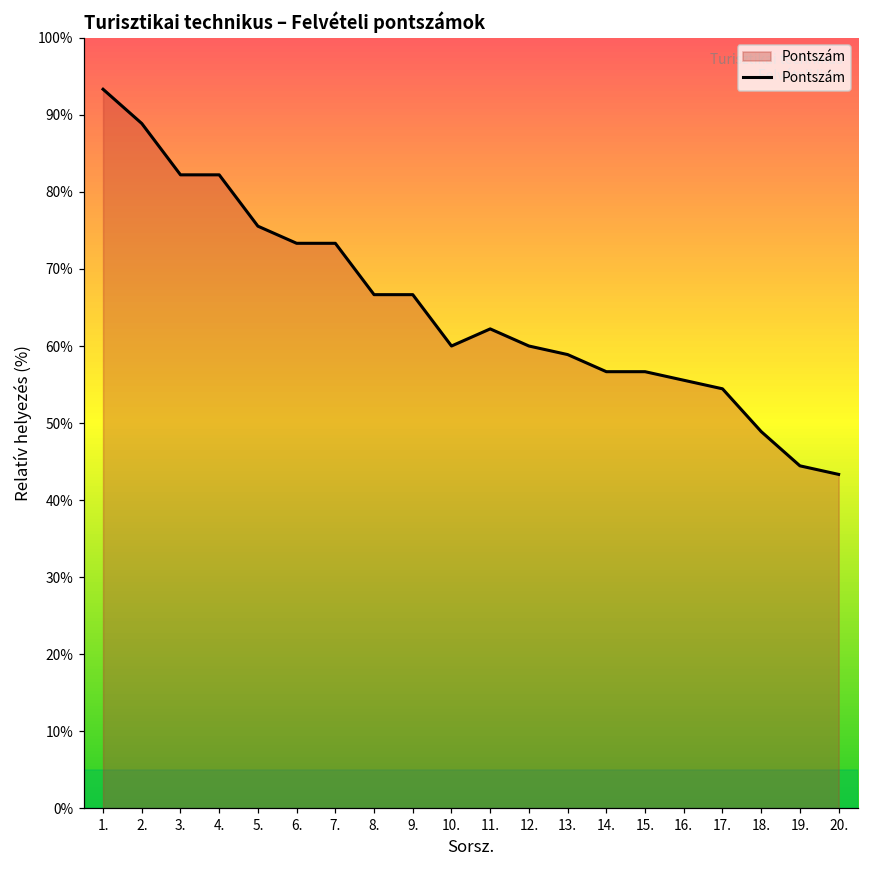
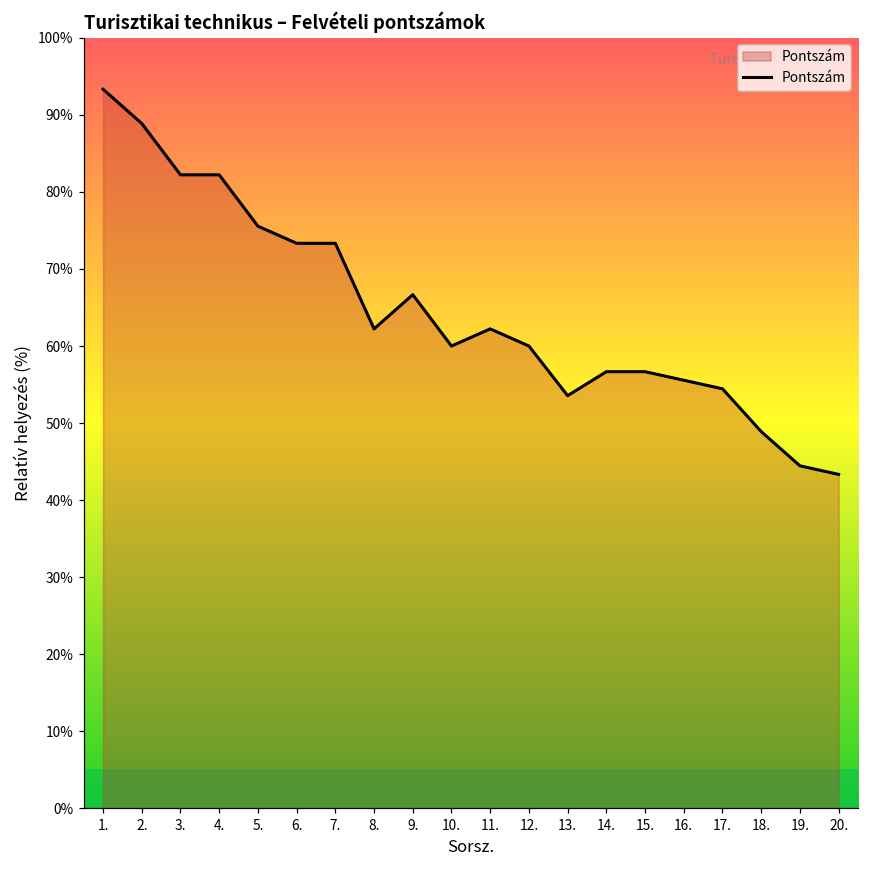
  {
    "1.": "93%",
    "2.": "89%",
    "3.": "82%",
    "4.": "82%",
    "5.": "76%",
    "6.": "73%",
    "7.": "73%",
-   "8.": "67%",
+   "8.": "62%",
    "9.": "67%",
    "10.": "60%",
    "11.": "62%",
    "12.": "60%",
-   "13.": "59%",
+   "13.": "54%",
    "14.": "57%",
    "15.": "57%",
    "16.": "56%",
    "17.": "54%",
    "18.": "49%",
    "19.": "44%",
    "20.": "43%"
  }
